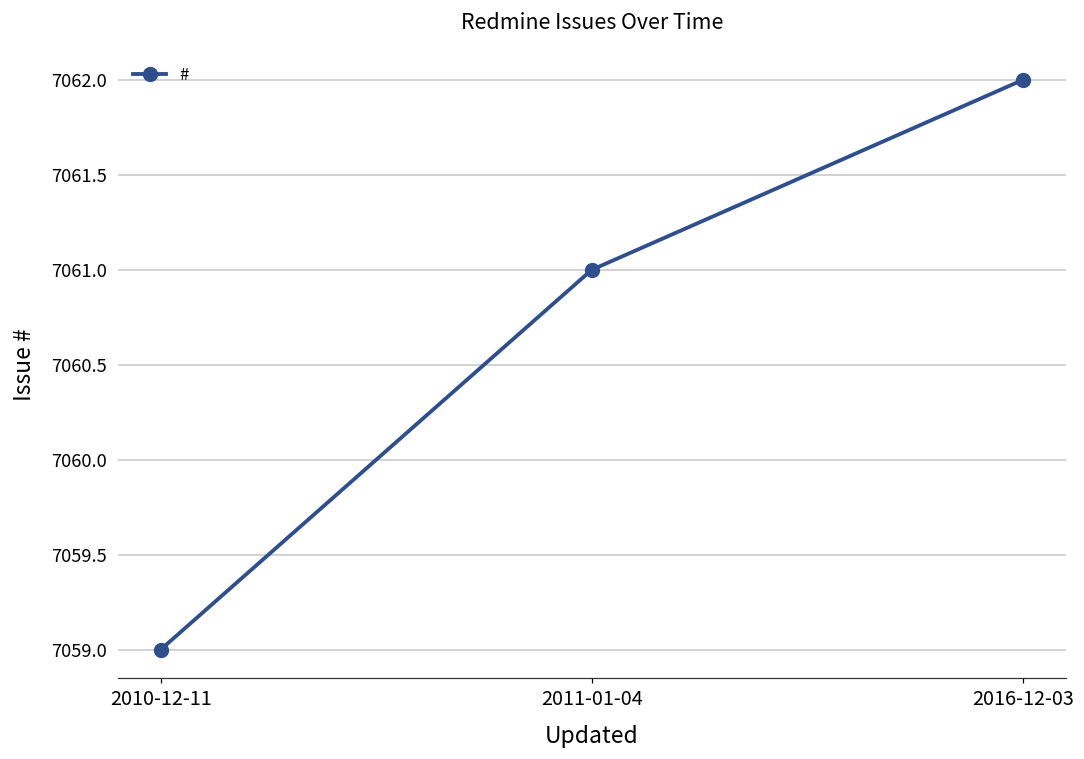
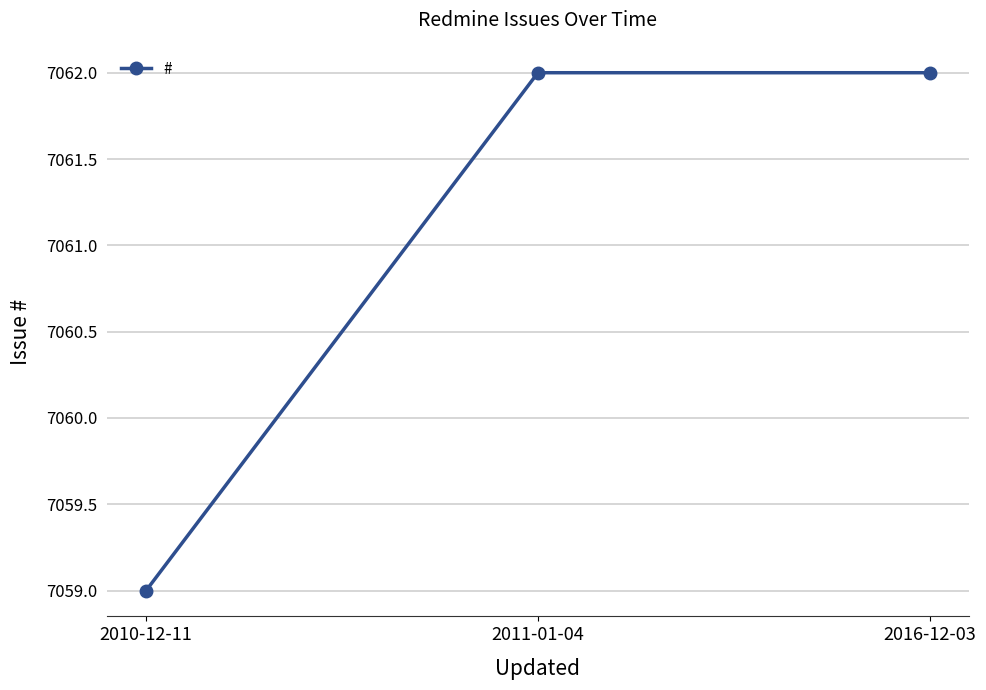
  {
    "2010-12-11": 7059,
-   "2011-01-04": 7061,
+   "2011-01-04": 7062,
    "2016-12-03": 7062
  }
